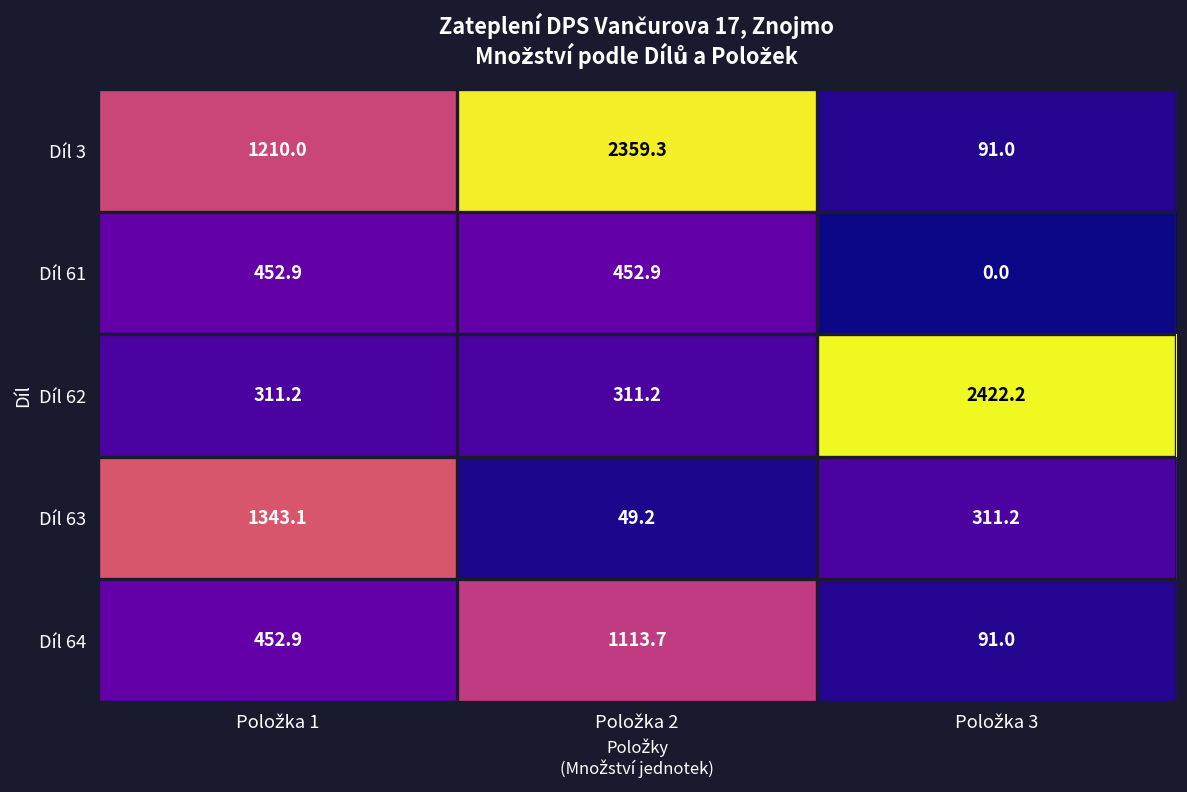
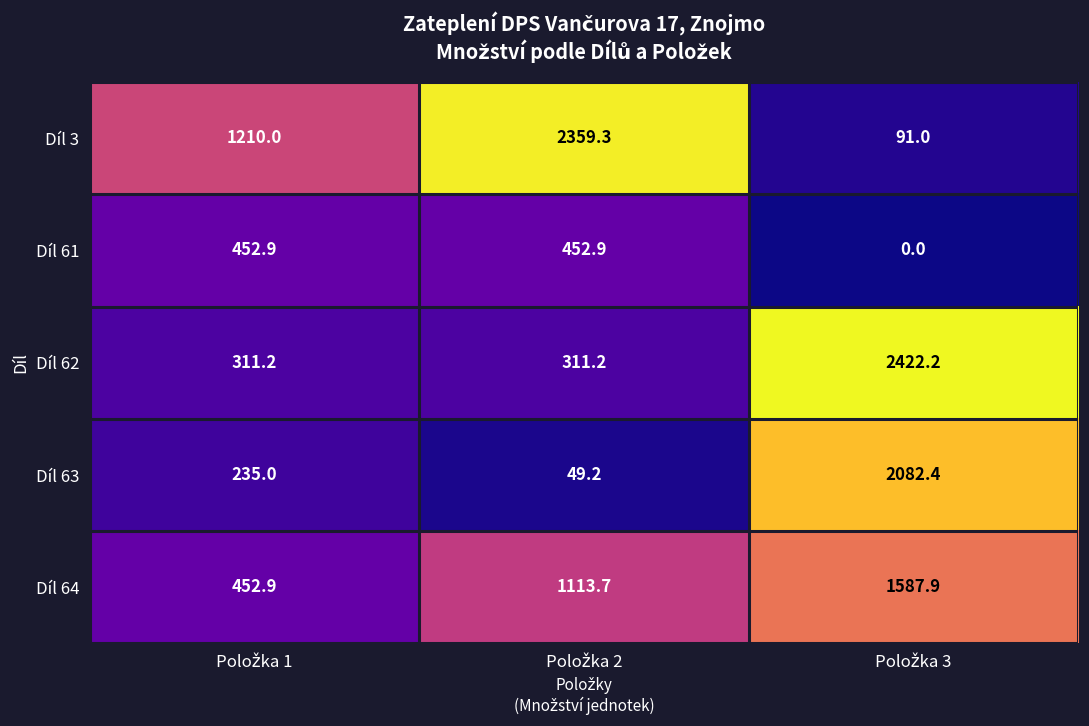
  {
    "Díl 3": {
      "Položka 1": 1210.0,
      "Položka 2": 2359.3,
      "Položka 3": 91.0
    },
    "Díl 61": {
      "Položka 1": 452.9,
      "Položka 2": 452.9,
      "Položka 3": 0.0
    },
    "Díl 62": {
      "Položka 1": 311.2,
      "Položka 2": 311.2,
      "Položka 3": 2422.2
    },
    "Díl 63": {
-     "Položka 1": 1343.1,
+     "Položka 1": 235.0,
      "Položka 2": 49.2,
-     "Položka 3": 311.2
+     "Položka 3": 2082.4
    },
    "Díl 64": {
      "Položka 1": 452.9,
      "Položka 2": 1113.7,
-     "Položka 3": 91.0
+     "Položka 3": 1587.9
    }
  }
